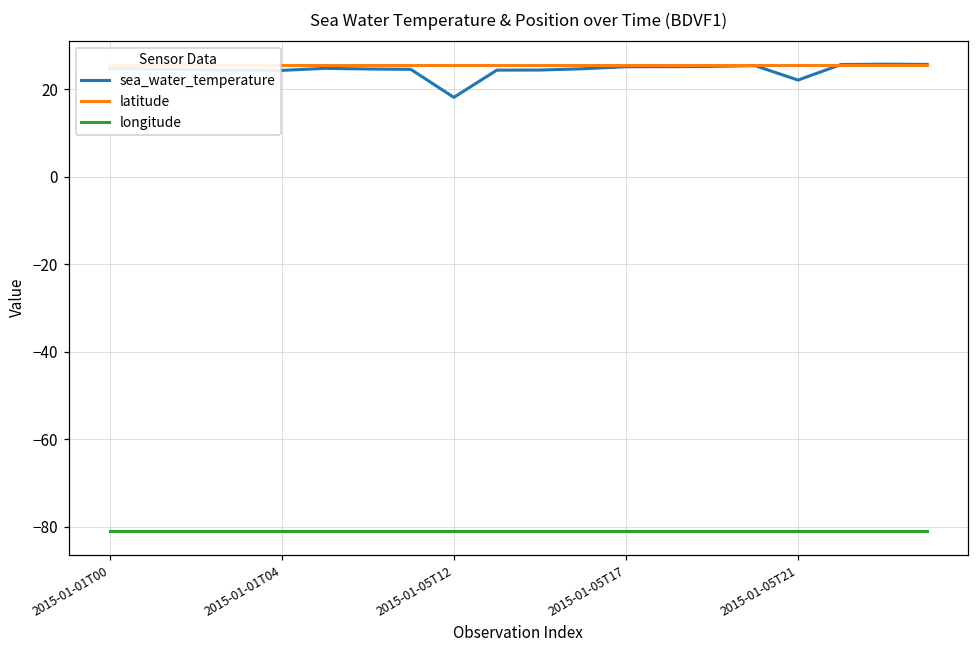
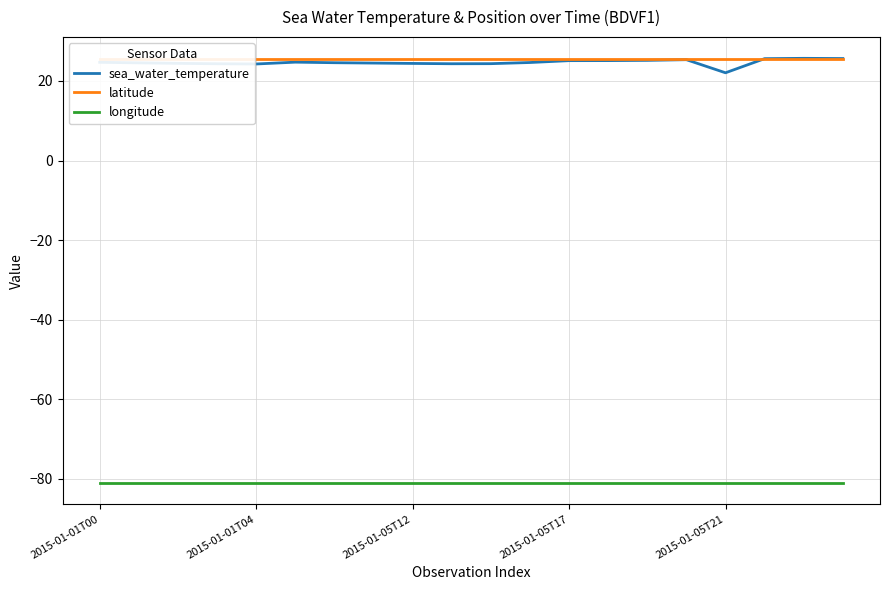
  {
    "sea_water_temperature": {
      "2015-01-01T04": 24,
-     "2015-01-05T12": 18,
+     "2015-01-05T12": 24,
      "2015-01-05T21": 22
    },
    "latitude": {
      "2015-01-01T04": 25,
      "2015-01-05T12": 25,
      "2015-01-05T21": 25
    },
    "longitude": {
      "2015-01-01T00": -81,
      "2015-01-01T04": -81,
      "2015-01-05T12": -81,
      "2015-01-05T17": -81,
      "2015-01-05T21": -81
    }
  }
